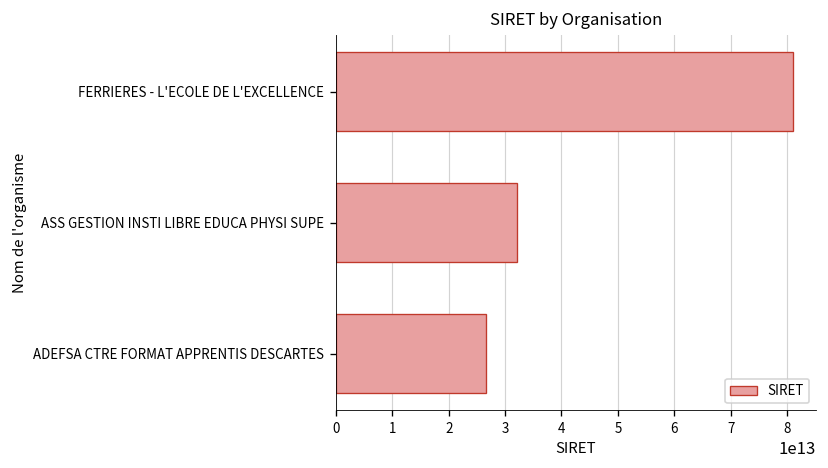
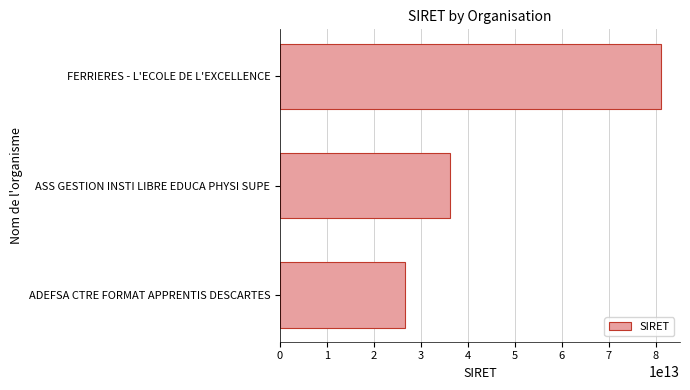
  {
    "FERRIERES - L'ECOLE DE L'EXCELLENCE": 81000000000000,
-   "ASS GESTION INSTI LIBRE EDUCA PHYSI SUPE": 32000000000000,
+   "ASS GESTION INSTI LIBRE EDUCA PHYSI SUPE": 36000000000000,
    "ADEFSA CTRE FORMAT APPRENTIS DESCARTES": 27000000000000
  }
